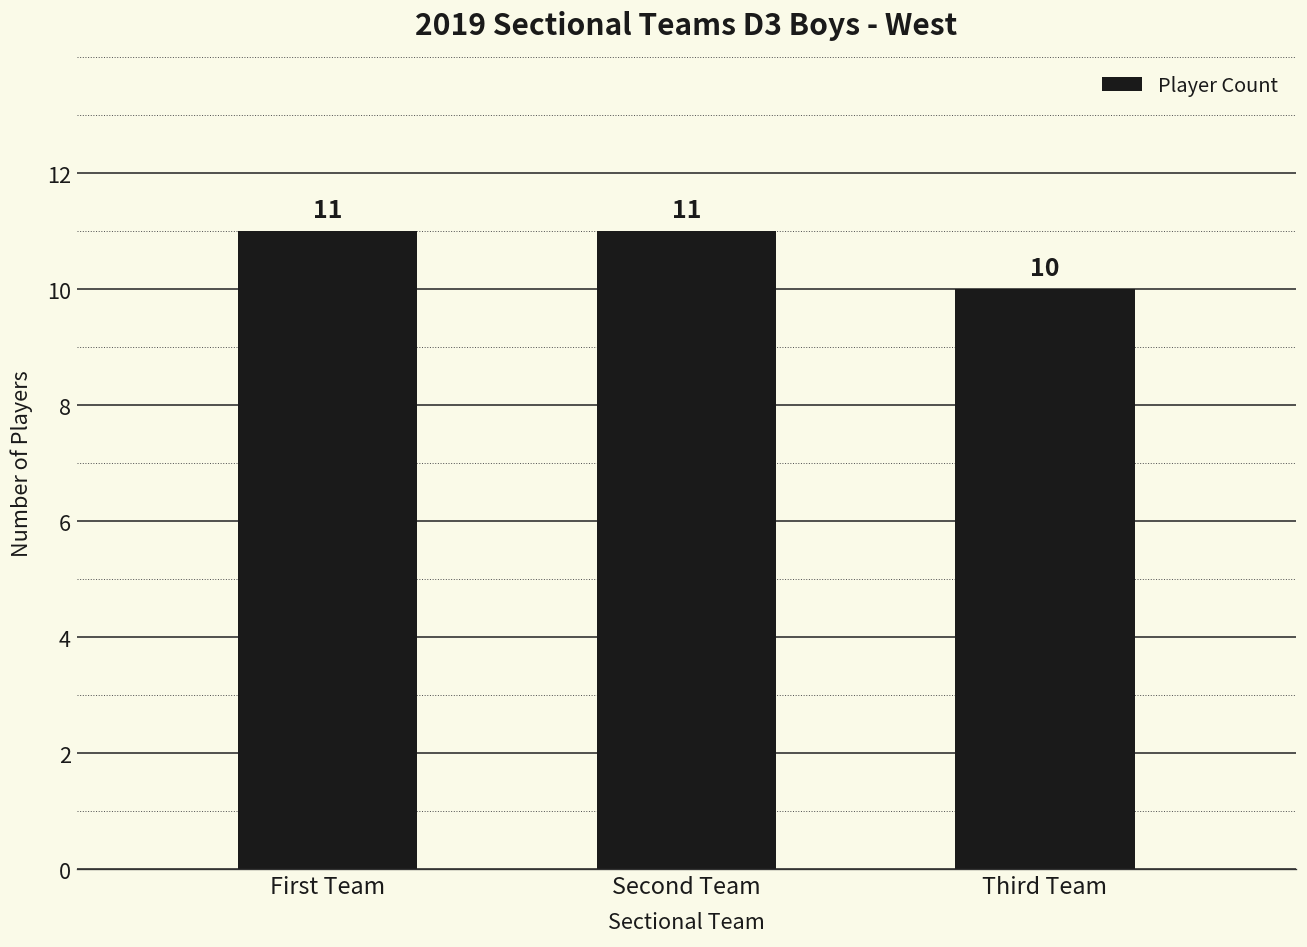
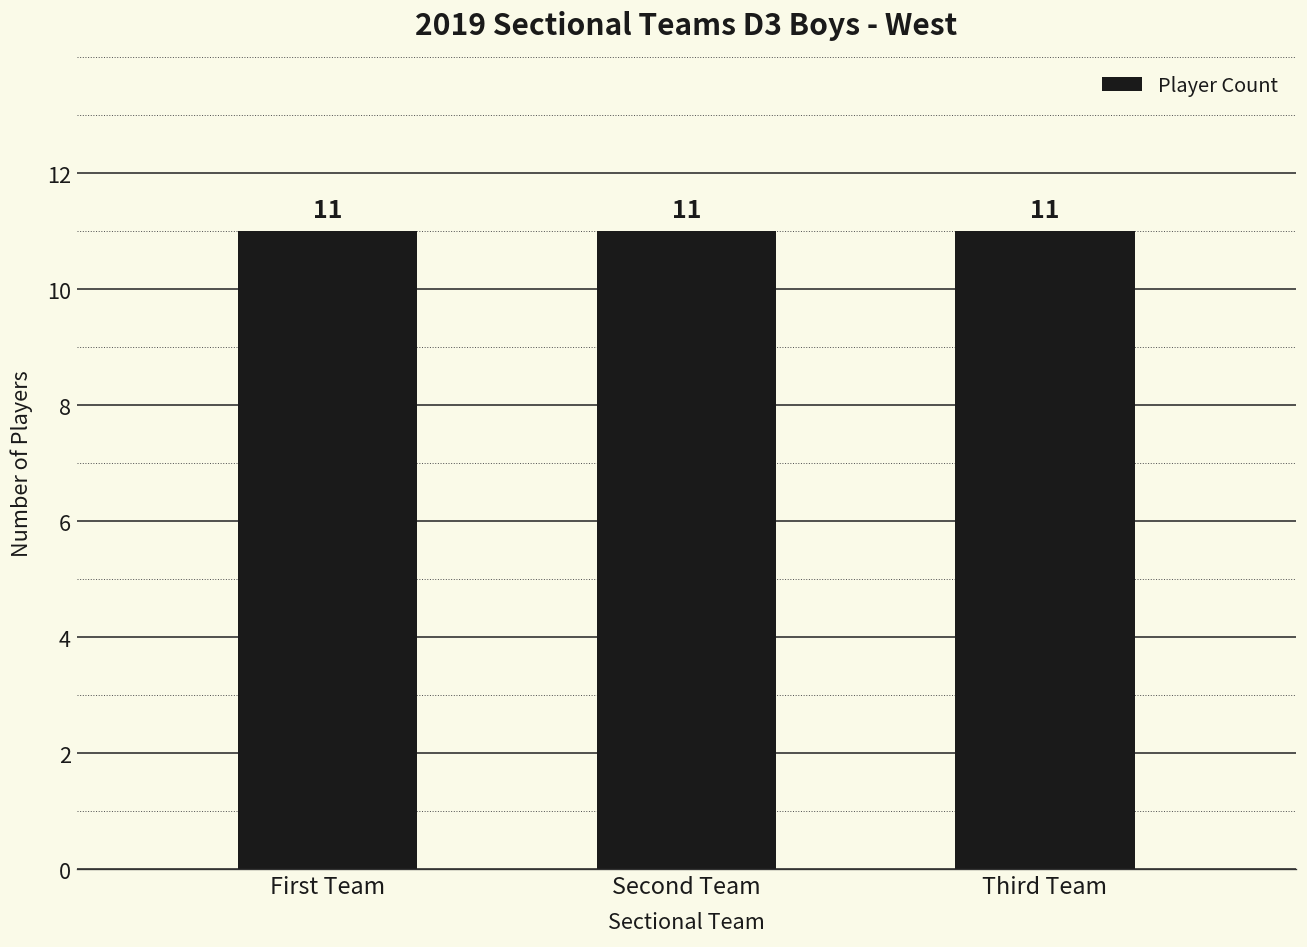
  {
    "First Team": 11,
    "Second Team": 11,
-   "Third Team": 10
+   "Third Team": 11
  }
